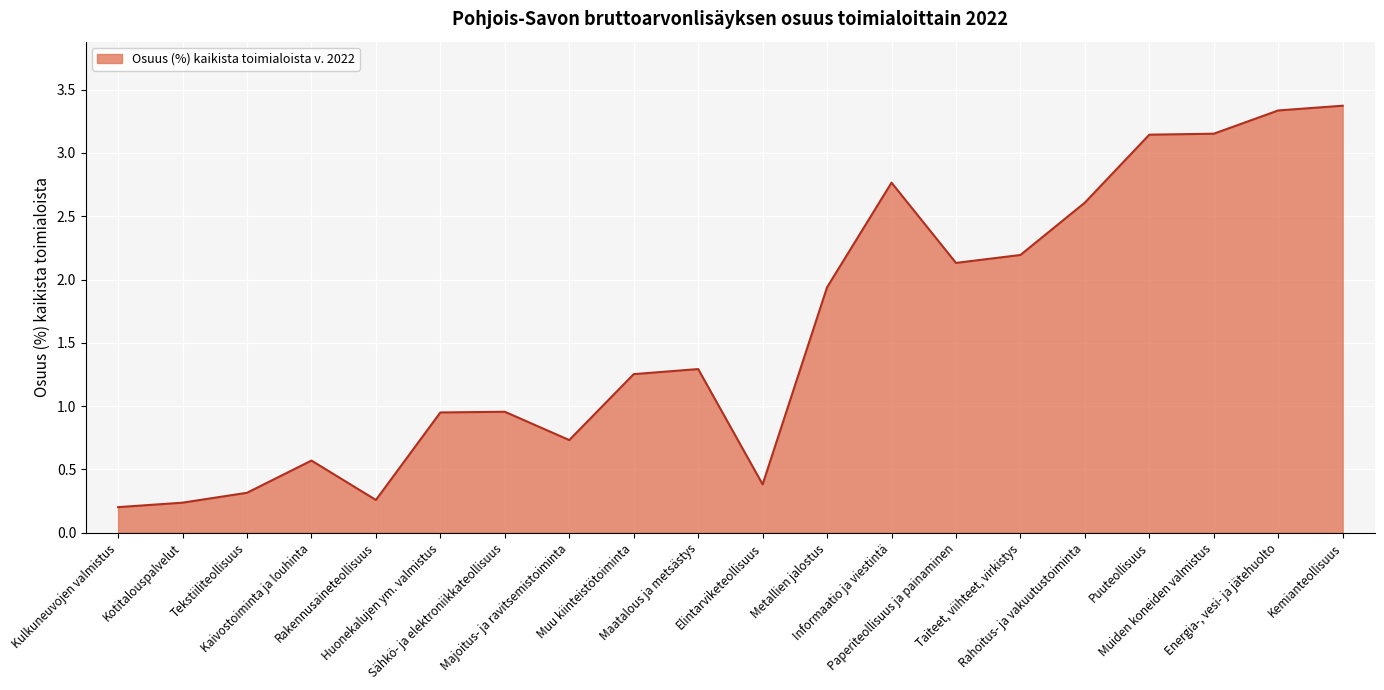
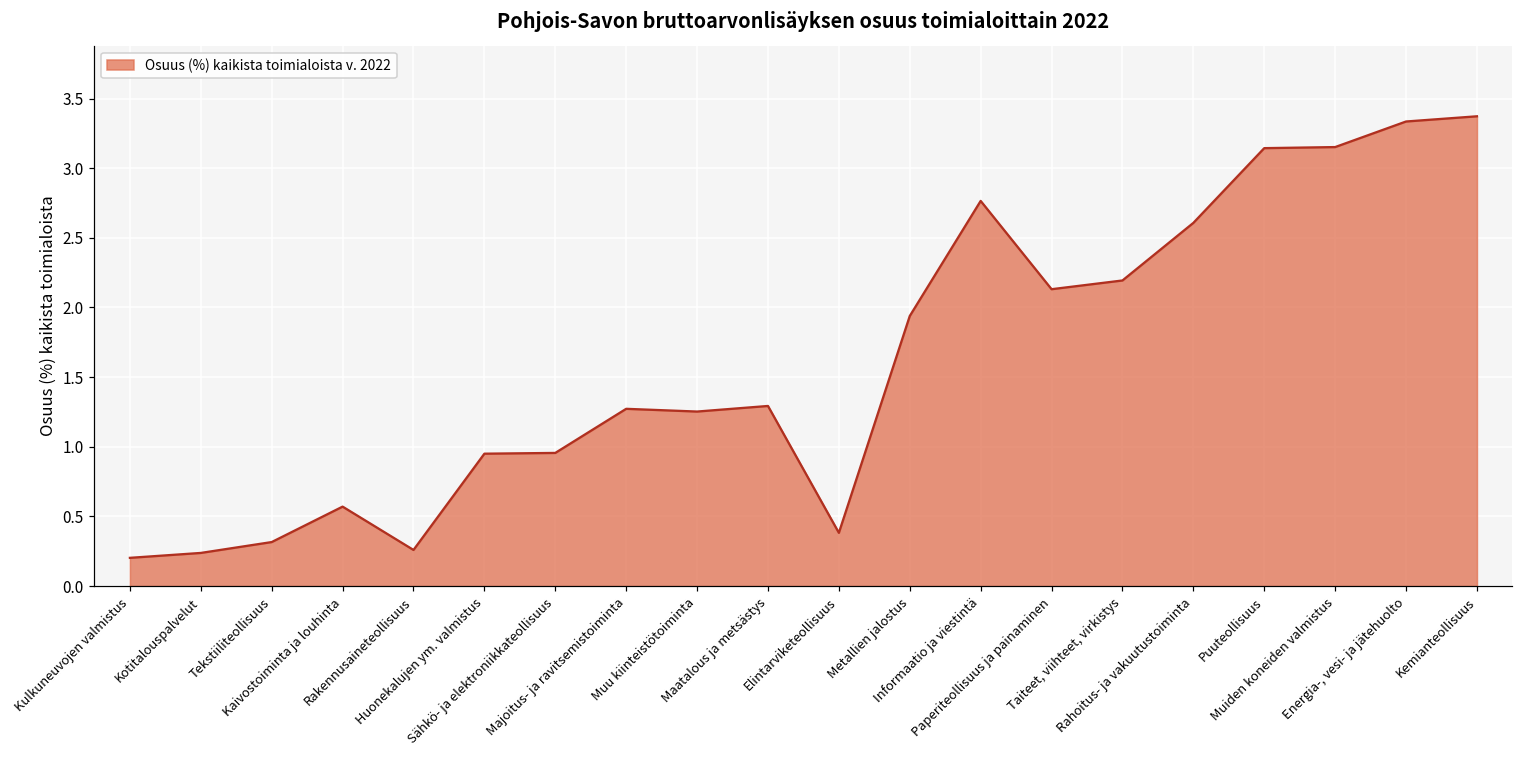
  {
    "Kulkuneuvojen valmistus": 0.20,
    "Kotitalouspalvelut": 0.24,
    "Tekstiiliteollisuus": 0.32,
    "Kaivostoiminta ja louhinta": 0.57,
    "Rakennusaineteollisuus": 0.26,
    "Huonekalujen ym. valmistus": 0.95,
    "Sähkö- ja elektroniikkateollisuus": 0.96,
-   "Majoitus- ja ravitsemistoiminta": 0.73,
+   "Majoitus- ja ravitsemistoiminta": 1.27,
    "Muu kiinteistötoiminta": 1.25,
    "Maatalous ja metsästys": 1.29,
    "Elintarviketeollisuus": 0.38,
    "Metallien jalostus": 1.94,
    "Informaatio ja viestintä": 2.77,
    "Paperiteollisuus ja painaminen": 2.13,
    "Taiteet, viihteet, virkistys": 2.19,
    "Rahoitus- ja vakuutustoiminta": 2.61,
    "Puuteollisuus": 3.14,
    "Muiden koneiden valmistus": 3.15,
    "Energia-, vesi- ja jätehuolto": 3.34,
    "Kemianteollisuus": 3.37
  }
